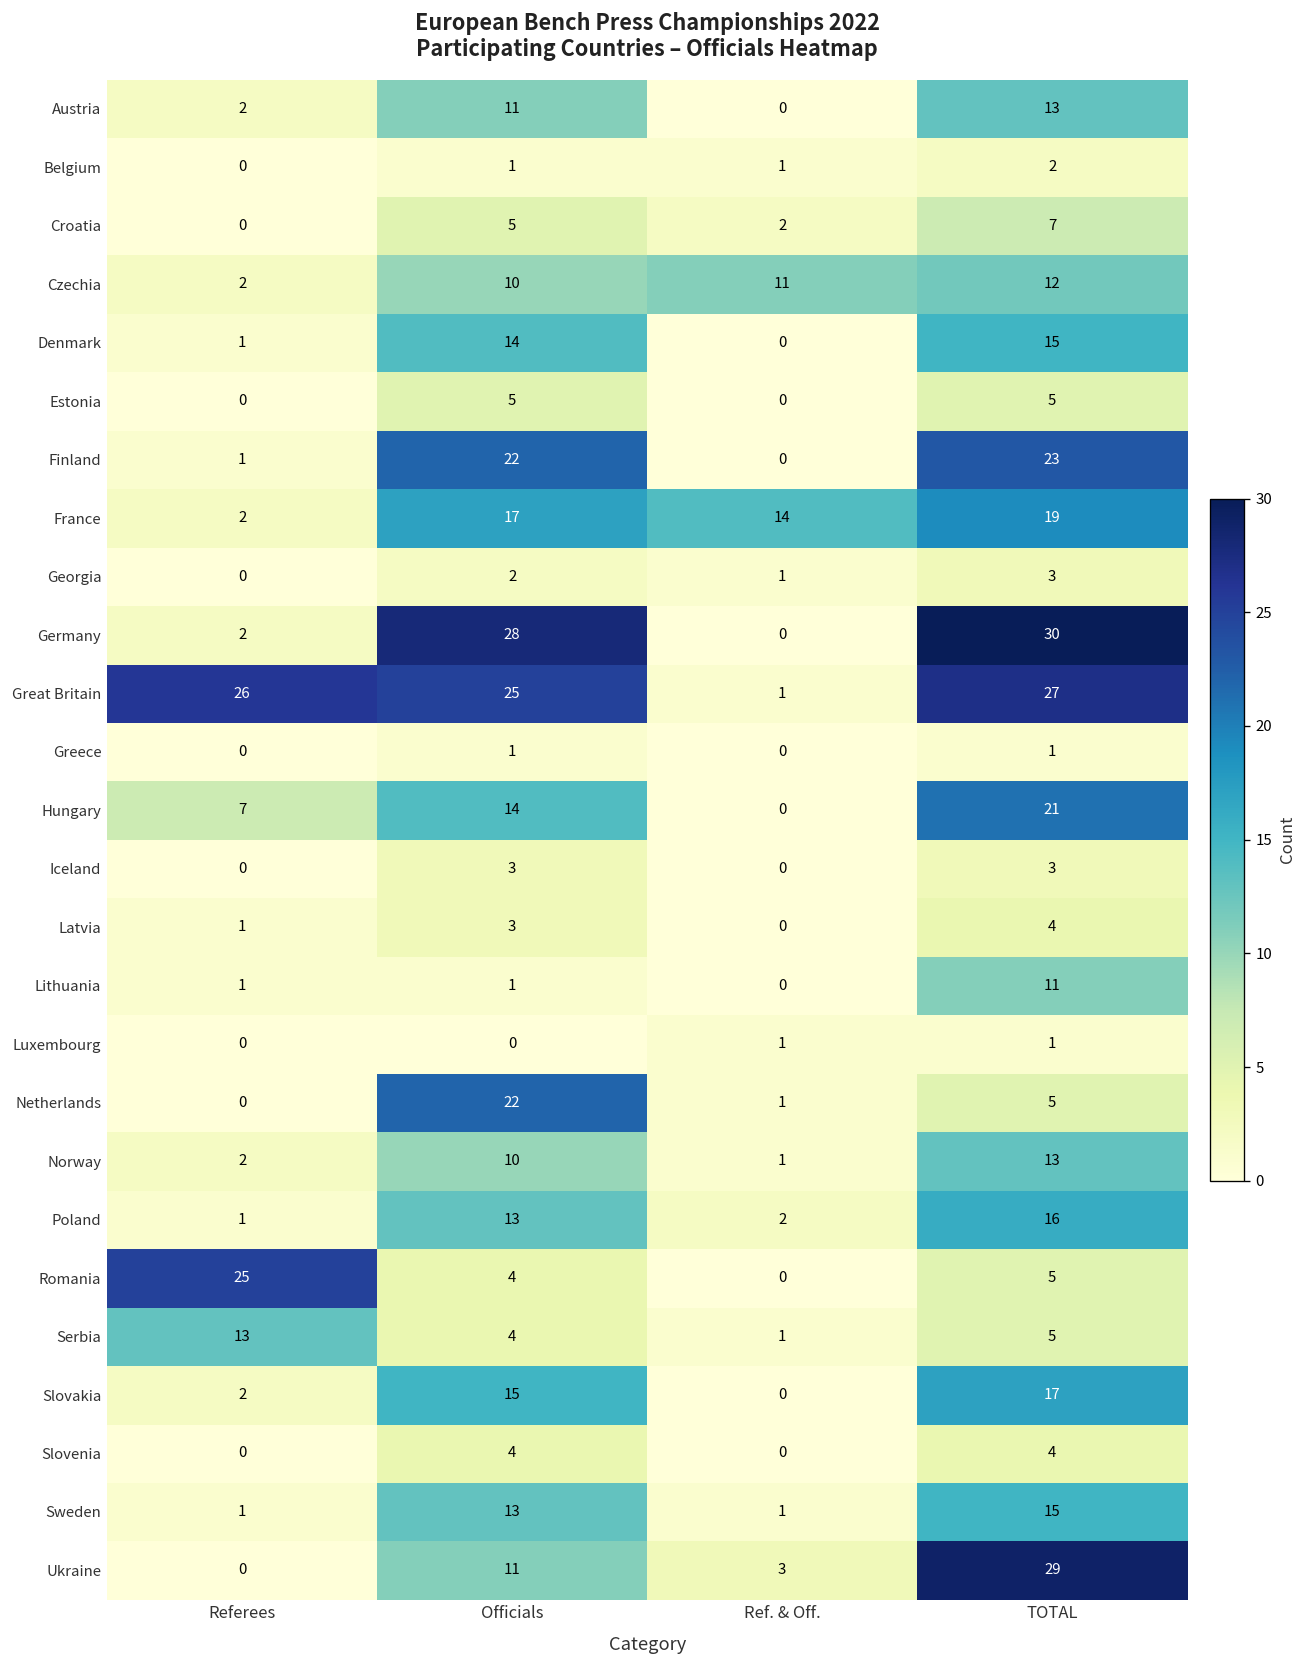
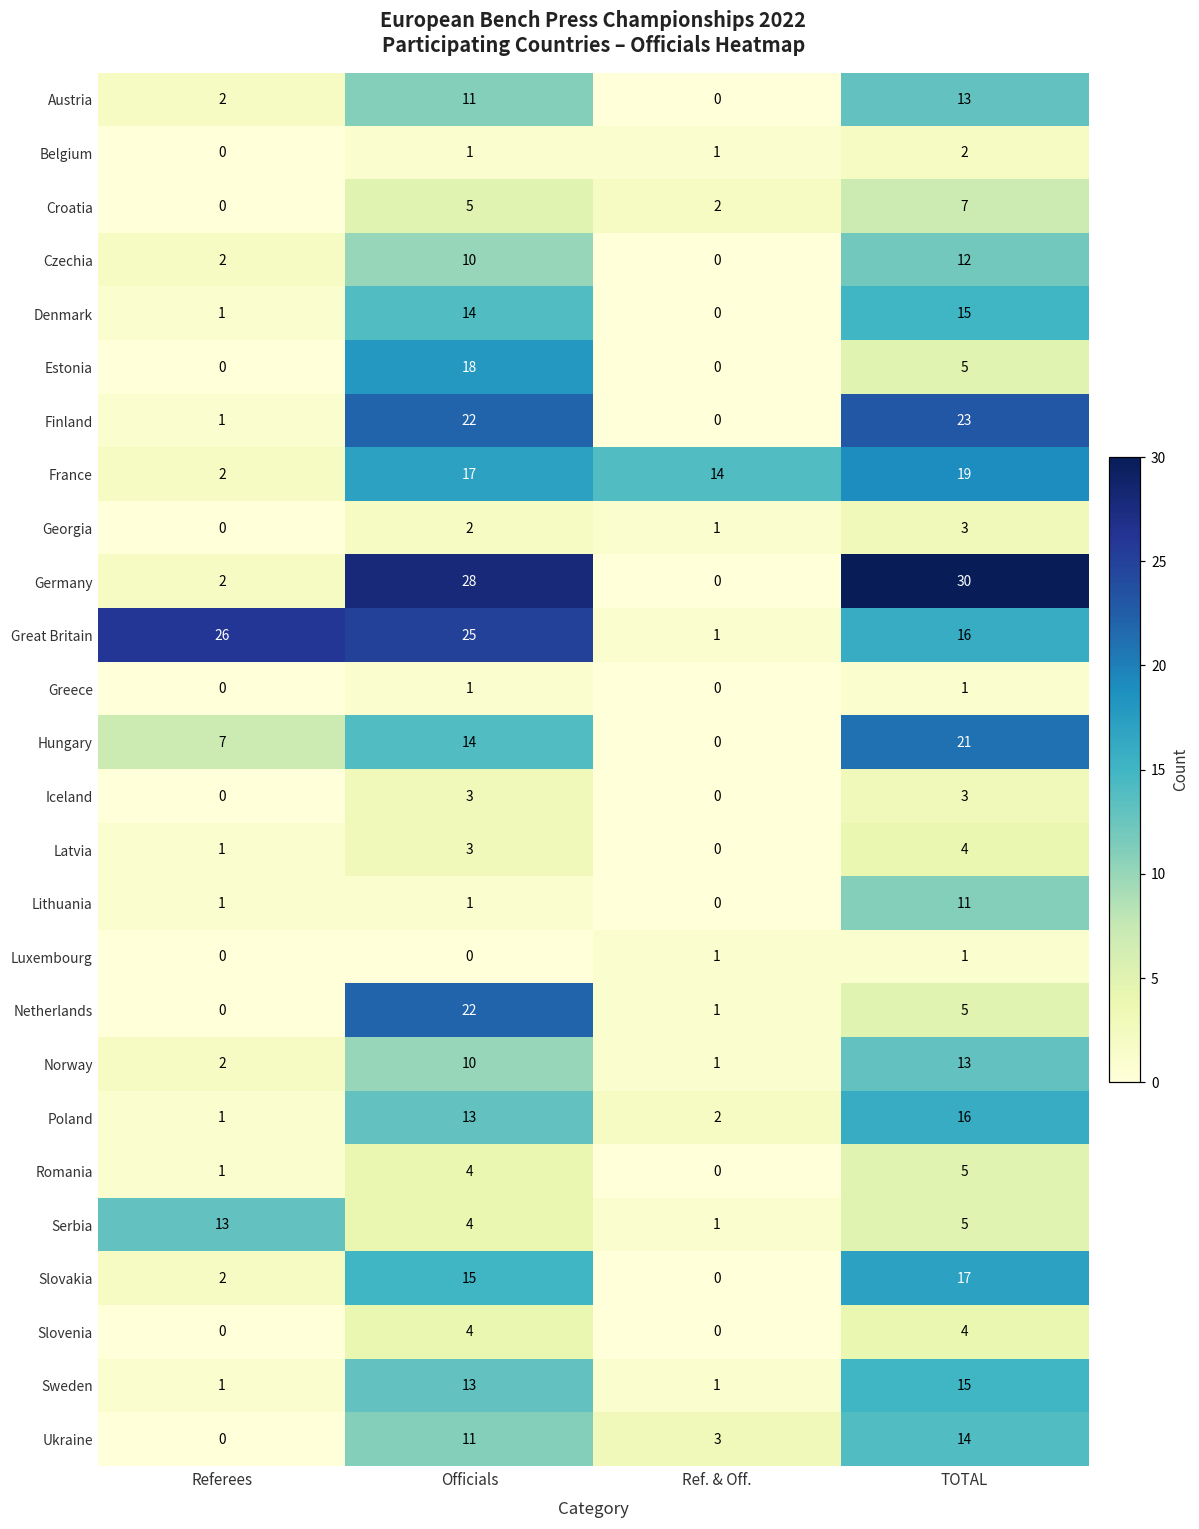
  {
    "Austria": {
      "Referees": 2,
      "Officials": 11,
      "Ref. & Off.": 0,
      "TOTAL": 13
    },
    "Belgium": {
      "Referees": 0,
      "Officials": 1,
      "Ref. & Off.": 1,
      "TOTAL": 2
    },
    "Croatia": {
      "Referees": 0,
      "Officials": 5,
      "Ref. & Off.": 2,
      "TOTAL": 7
    },
    "Czechia": {
      "Referees": 2,
      "Officials": 10,
-     "Ref. & Off.": 11,
+     "Ref. & Off.": 0,
      "TOTAL": 12
    },
    "Denmark": {
      "Referees": 1,
      "Officials": 14,
      "Ref. & Off.": 0,
      "TOTAL": 15
    },
    "Estonia": {
      "Referees": 0,
-     "Officials": 5,
+     "Officials": 18,
      "Ref. & Off.": 0,
      "TOTAL": 5
    },
    "Finland": {
      "Referees": 1,
      "Officials": 22,
      "Ref. & Off.": 0,
      "TOTAL": 23
    },
    "France": {
      "Referees": 2,
      "Officials": 17,
      "Ref. & Off.": 14,
      "TOTAL": 19
    },
    "Georgia": {
      "Referees": 0,
      "Officials": 2,
      "Ref. & Off.": 1,
      "TOTAL": 3
    },
    "Germany": {
      "Referees": 2,
      "Officials": 28,
      "Ref. & Off.": 0,
      "TOTAL": 30
    },
    "Great Britain": {
      "Referees": 26,
      "Officials": 25,
      "Ref. & Off.": 1,
-     "TOTAL": 27
+     "TOTAL": 16
    },
    "Greece": {
      "Referees": 0,
      "Officials": 1,
      "Ref. & Off.": 0,
      "TOTAL": 1
    },
    "Hungary": {
      "Referees": 7,
      "Officials": 14,
      "Ref. & Off.": 0,
      "TOTAL": 21
    },
    "Iceland": {
      "Referees": 0,
      "Officials": 3,
      "Ref. & Off.": 0,
      "TOTAL": 3
    },
    "Latvia": {
      "Referees": 1,
      "Officials": 3,
      "Ref. & Off.": 0,
      "TOTAL": 4
    },
    "Lithuania": {
      "Referees": 1,
      "Officials": 1,
      "Ref. & Off.": 0,
      "TOTAL": 11
    },
    "Luxembourg": {
      "Referees": 0,
      "Officials": 0,
      "Ref. & Off.": 1,
      "TOTAL": 1
    },
    "Netherlands": {
      "Referees": 0,
      "Officials": 22,
      "Ref. & Off.": 1,
      "TOTAL": 5
    },
    "Norway": {
      "Referees": 2,
      "Officials": 10,
      "Ref. & Off.": 1,
      "TOTAL": 13
    },
    "Poland": {
      "Referees": 1,
      "Officials": 13,
      "Ref. & Off.": 2,
      "TOTAL": 16
    },
    "Romania": {
-     "Referees": 25,
+     "Referees": 1,
      "Officials": 4,
      "Ref. & Off.": 0,
      "TOTAL": 5
    },
    "Serbia": {
      "Referees": 13,
      "Officials": 4,
      "Ref. & Off.": 1,
      "TOTAL": 5
    },
    "Slovakia": {
      "Referees": 2,
      "Officials": 15,
      "Ref. & Off.": 0,
      "TOTAL": 17
    },
    "Slovenia": {
      "Referees": 0,
      "Officials": 4,
      "Ref. & Off.": 0,
      "TOTAL": 4
    },
    "Sweden": {
      "Referees": 1,
      "Officials": 13,
      "Ref. & Off.": 1,
      "TOTAL": 15
    },
    "Ukraine": {
      "Referees": 0,
      "Officials": 11,
      "Ref. & Off.": 3,
-     "TOTAL": 29
+     "TOTAL": 14
    }
  }
